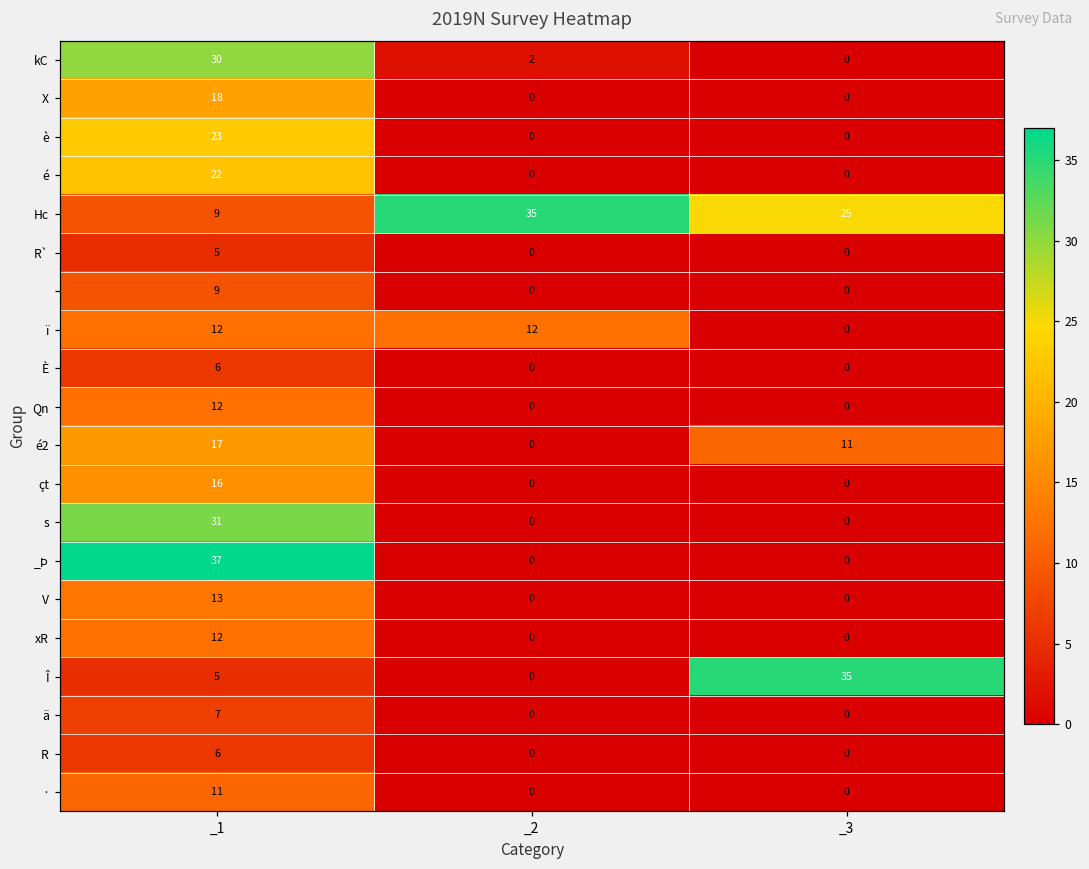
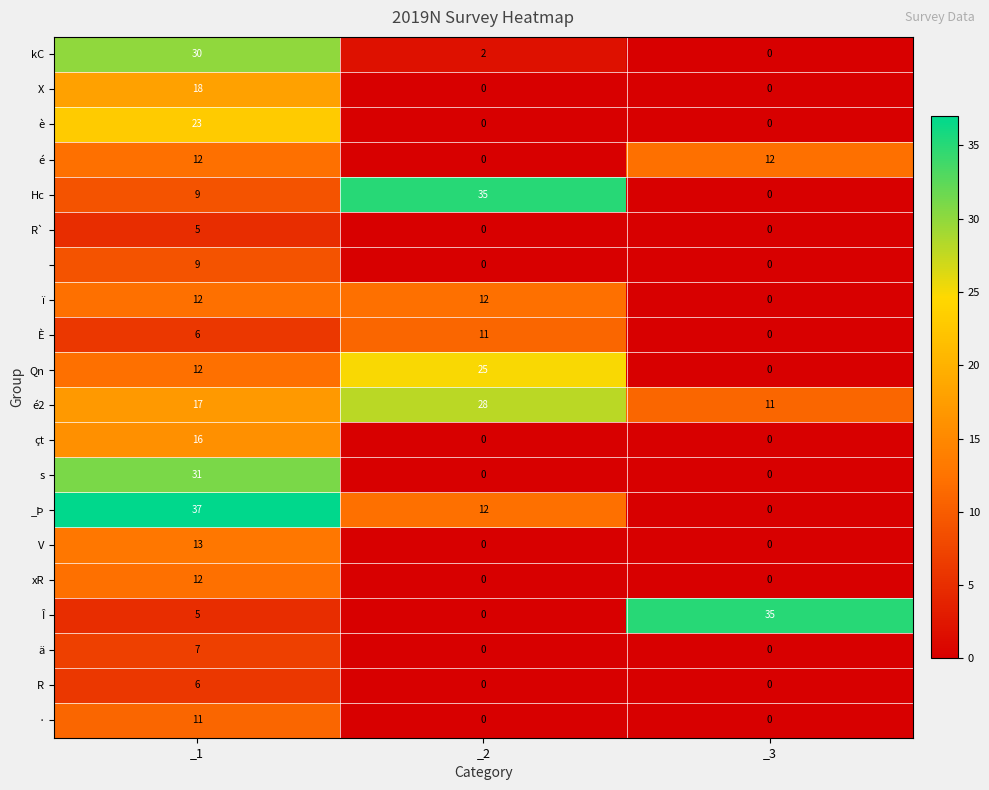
  {
    "kC": {
      "_1": 30,
      "_2": 2,
      "_3": 0
    },
    "X": {
      "_1": 18,
      "_2": 0,
      "_3": 0
    },
    "è": {
      "_1": 23,
      "_2": 0,
      "_3": 0
    },
    "é": {
-     "_1": 22,
+     "_1": 12,
      "_2": 0,
-     "_3": 0
+     "_3": 12
    },
    "Hc": {
      "_1": 9,
      "_2": 35,
-     "_3": 25
+     "_3": 0
    },
    "R`": {
      "_1": 5,
      "_2": 0,
      "_3": 0
    },
    "ï": {
      "_1": 12,
      "_2": 12,
      "_3": 0
    },
    "È": {
      "_1": 6,
-     "_2": 0,
+     "_2": 11,
      "_3": 0
    },
    "Qn": {
      "_1": 12,
-     "_2": 0,
+     "_2": 25,
      "_3": 0
    },
    "é2": {
      "_1": 17,
-     "_2": 0,
+     "_2": 28,
      "_3": 11
    },
    "çt": {
      "_1": 16,
      "_2": 0,
      "_3": 0
    },
    "s": {
      "_1": 31,
      "_2": 0,
      "_3": 0
    },
    "_Þ": {
      "_1": 37,
-     "_2": 0,
+     "_2": 12,
      "_3": 0
    },
    "V": {
      "_1": 13,
      "_2": 0,
      "_3": 0
    },
    "xR": {
      "_1": 12,
      "_2": 0,
      "_3": 0
    },
    "Î": {
      "_1": 5,
      "_2": 0,
      "_3": 35
    },
    "ä": {
      "_1": 7,
      "_2": 0,
      "_3": 0
    },
    "R": {
      "_1": 6,
      "_2": 0,
      "_3": 0
    },
    "·": {
      "_1": 11,
      "_2": 0,
      "_3": 0
    }
  }
